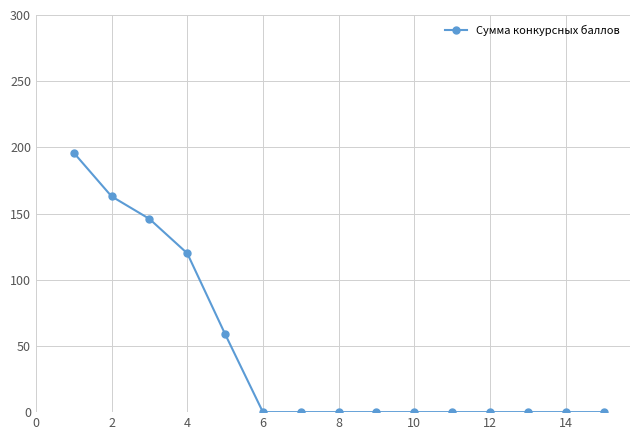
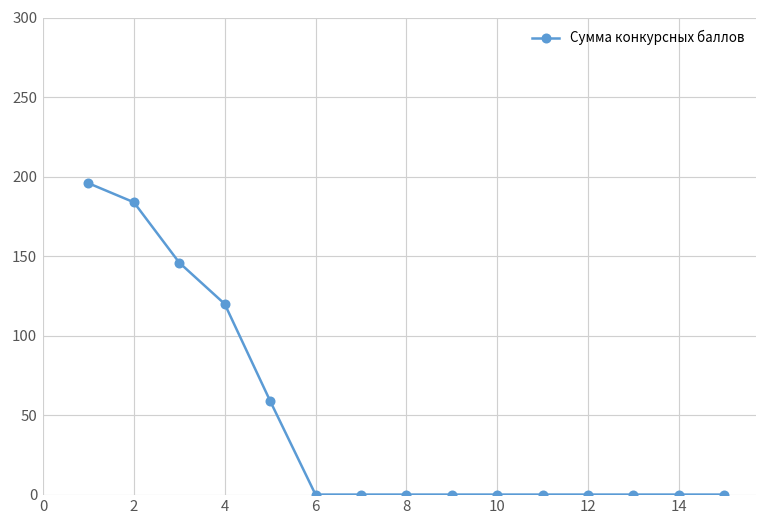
  {
-   "2": 163,
+   "2": 184,
    "4": 120,
    "6": 0,
    "8": 0,
    "10": 0,
    "12": 0,
    "14": 0
  }
